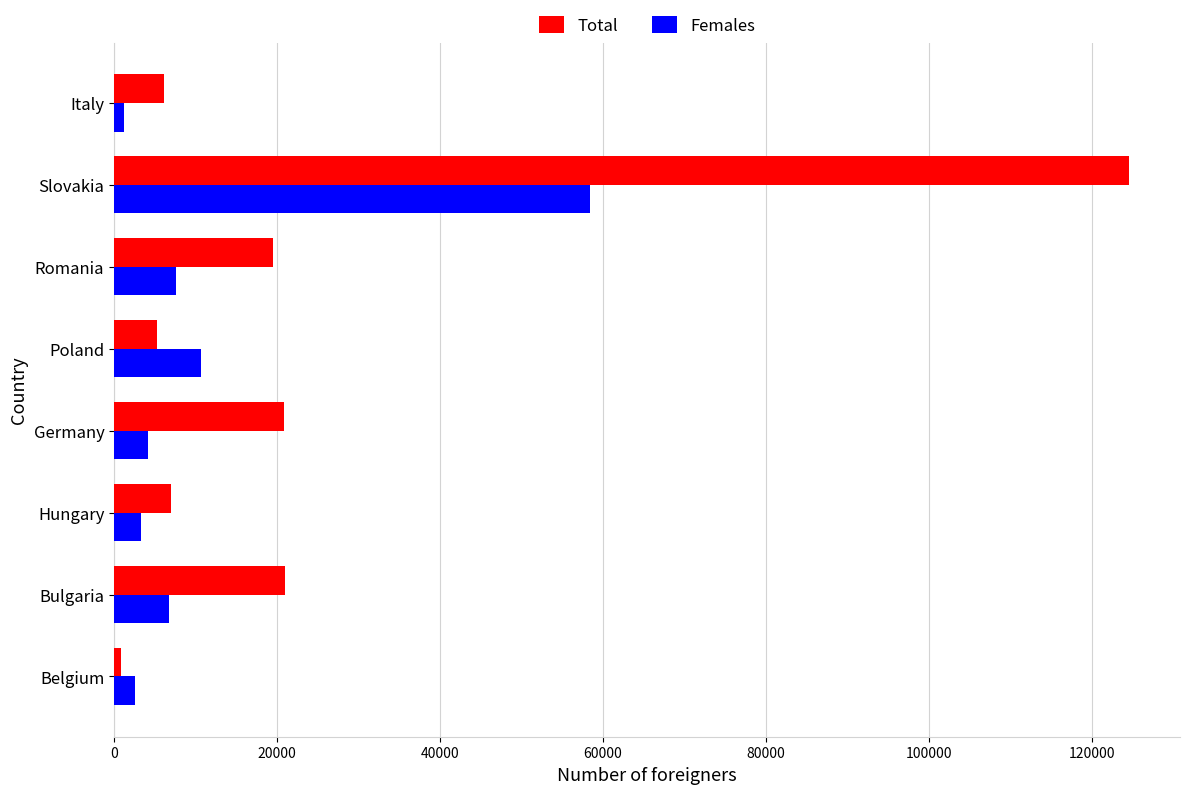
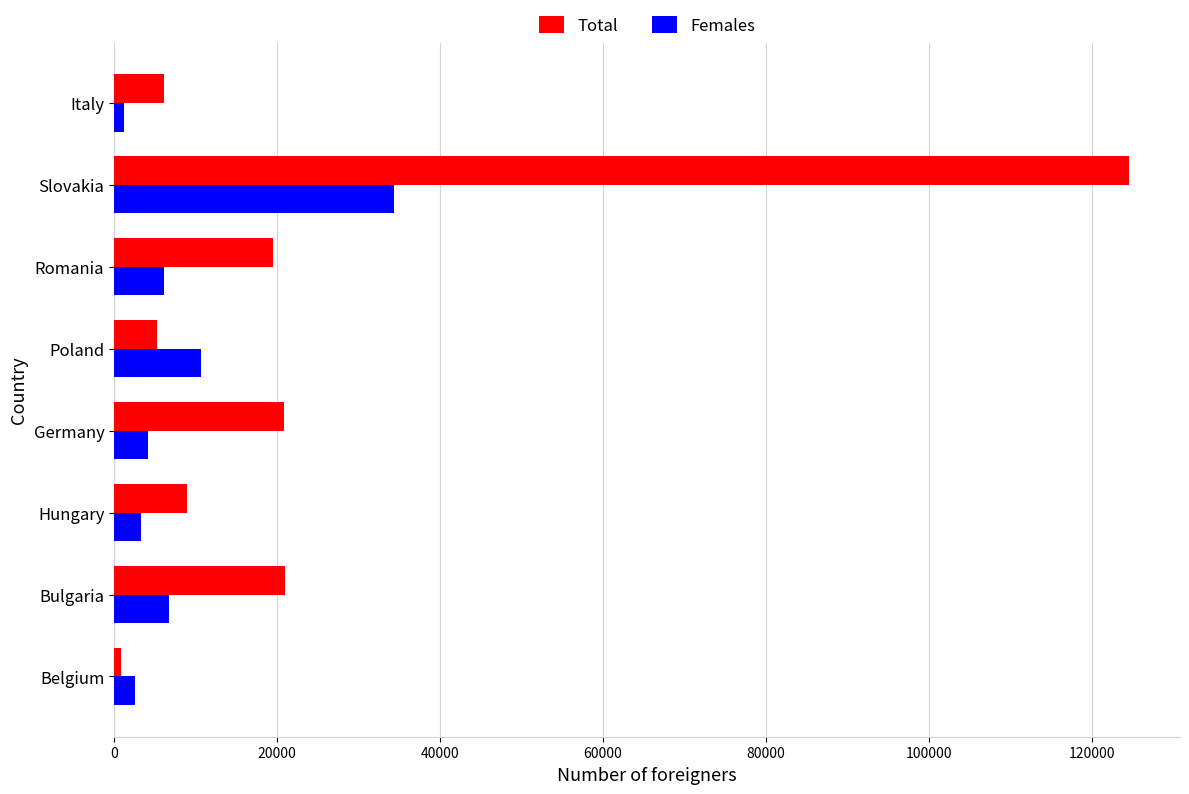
  {
    "Total": {
      "Italy": 6000,
      "Slovakia": 125000,
      "Romania": 20000,
      "Poland": 5000,
      "Germany": 21000,
-     "Hungary": 7000,
+     "Hungary": 9000,
      "Bulgaria": 21000,
      "Belgium": 1000
    },
    "Females": {
      "Italy": 1000,
-     "Slovakia": 58000,
-     "Romania": 8000,
+     "Slovakia": 34000,
+     "Romania": 6000,
      "Poland": 11000,
      "Germany": 4000,
      "Hungary": 3000,
      "Bulgaria": 7000,
      "Belgium": 3000
    }
  }
